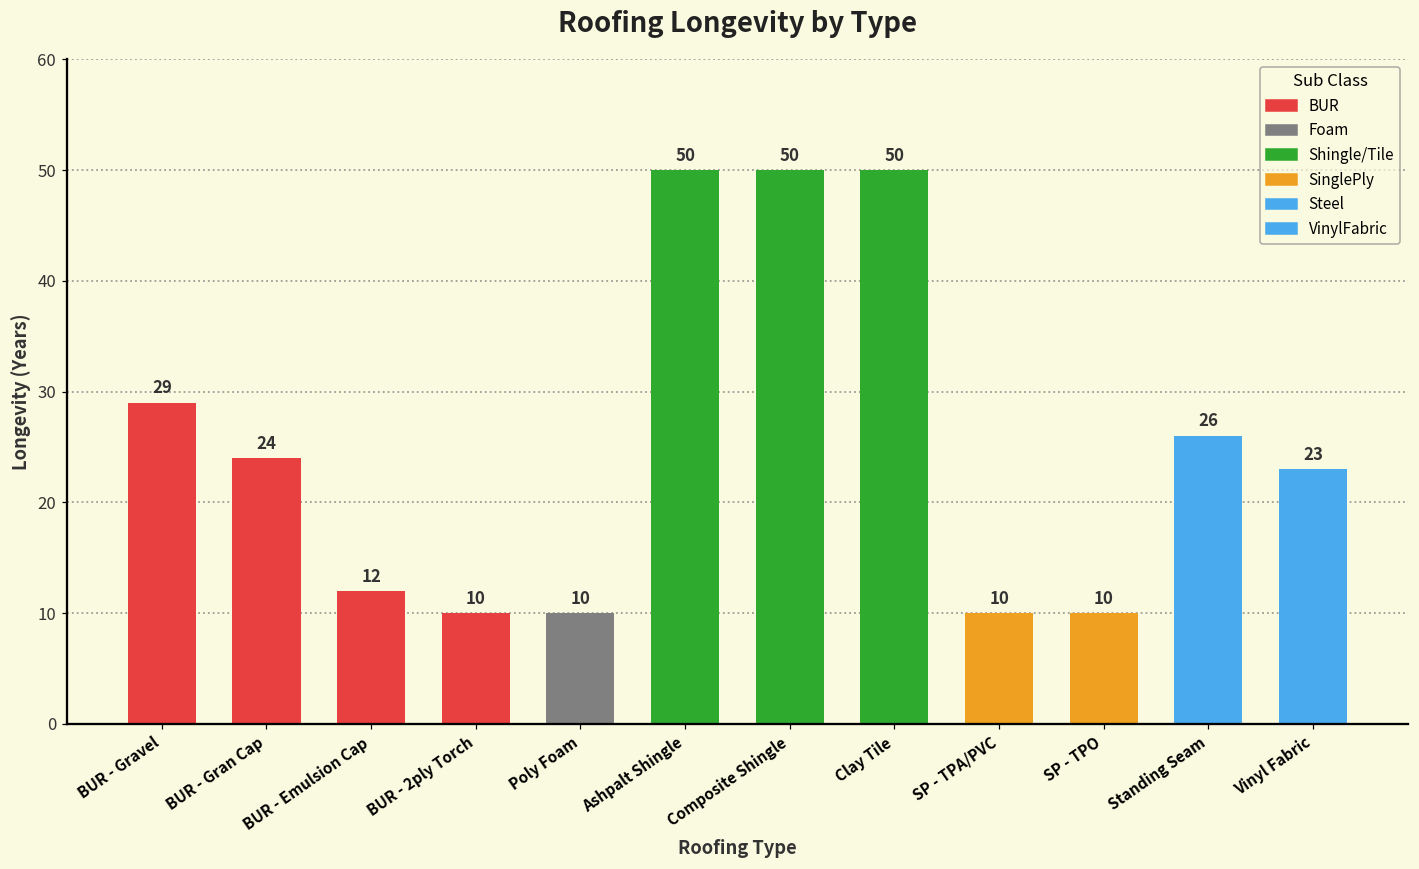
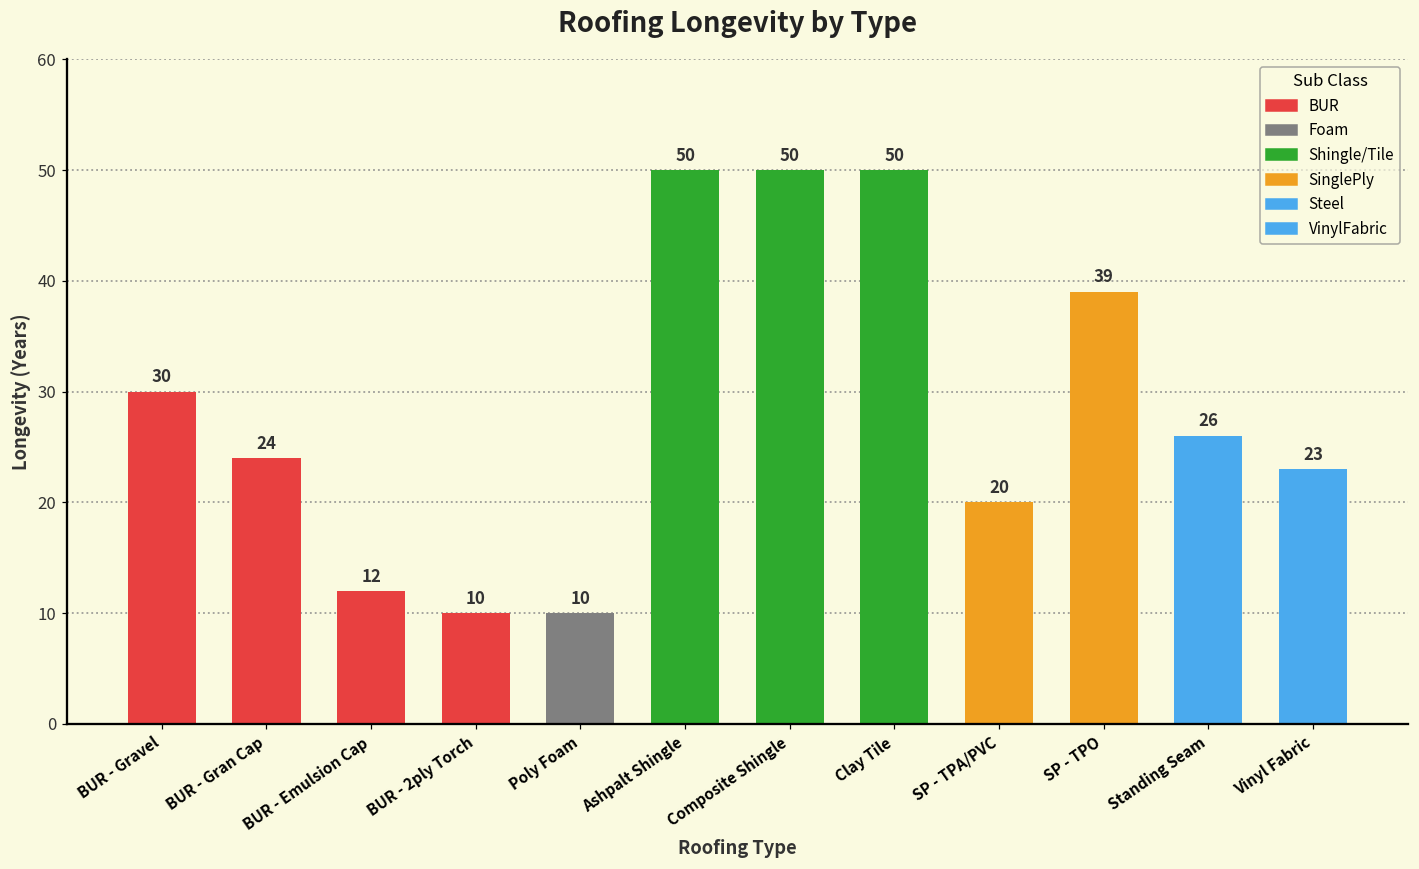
  {
-   "BUR - Gravel": 29,
+   "BUR - Gravel": 30,
    "BUR - Gran Cap": 24,
    "BUR - Emulsion Cap": 12,
    "BUR - 2ply Torch": 10,
    "Poly Foam": 10,
    "Ashpalt Shingle": 50,
    "Composite Shingle": 50,
    "Clay Tile": 50,
-   "SP - TPA/PVC": 10,
-   "SP - TPO": 10,
+   "SP - TPA/PVC": 20,
+   "SP - TPO": 39,
    "Standing Seam": 26,
    "Vinyl Fabric": 23
  }
